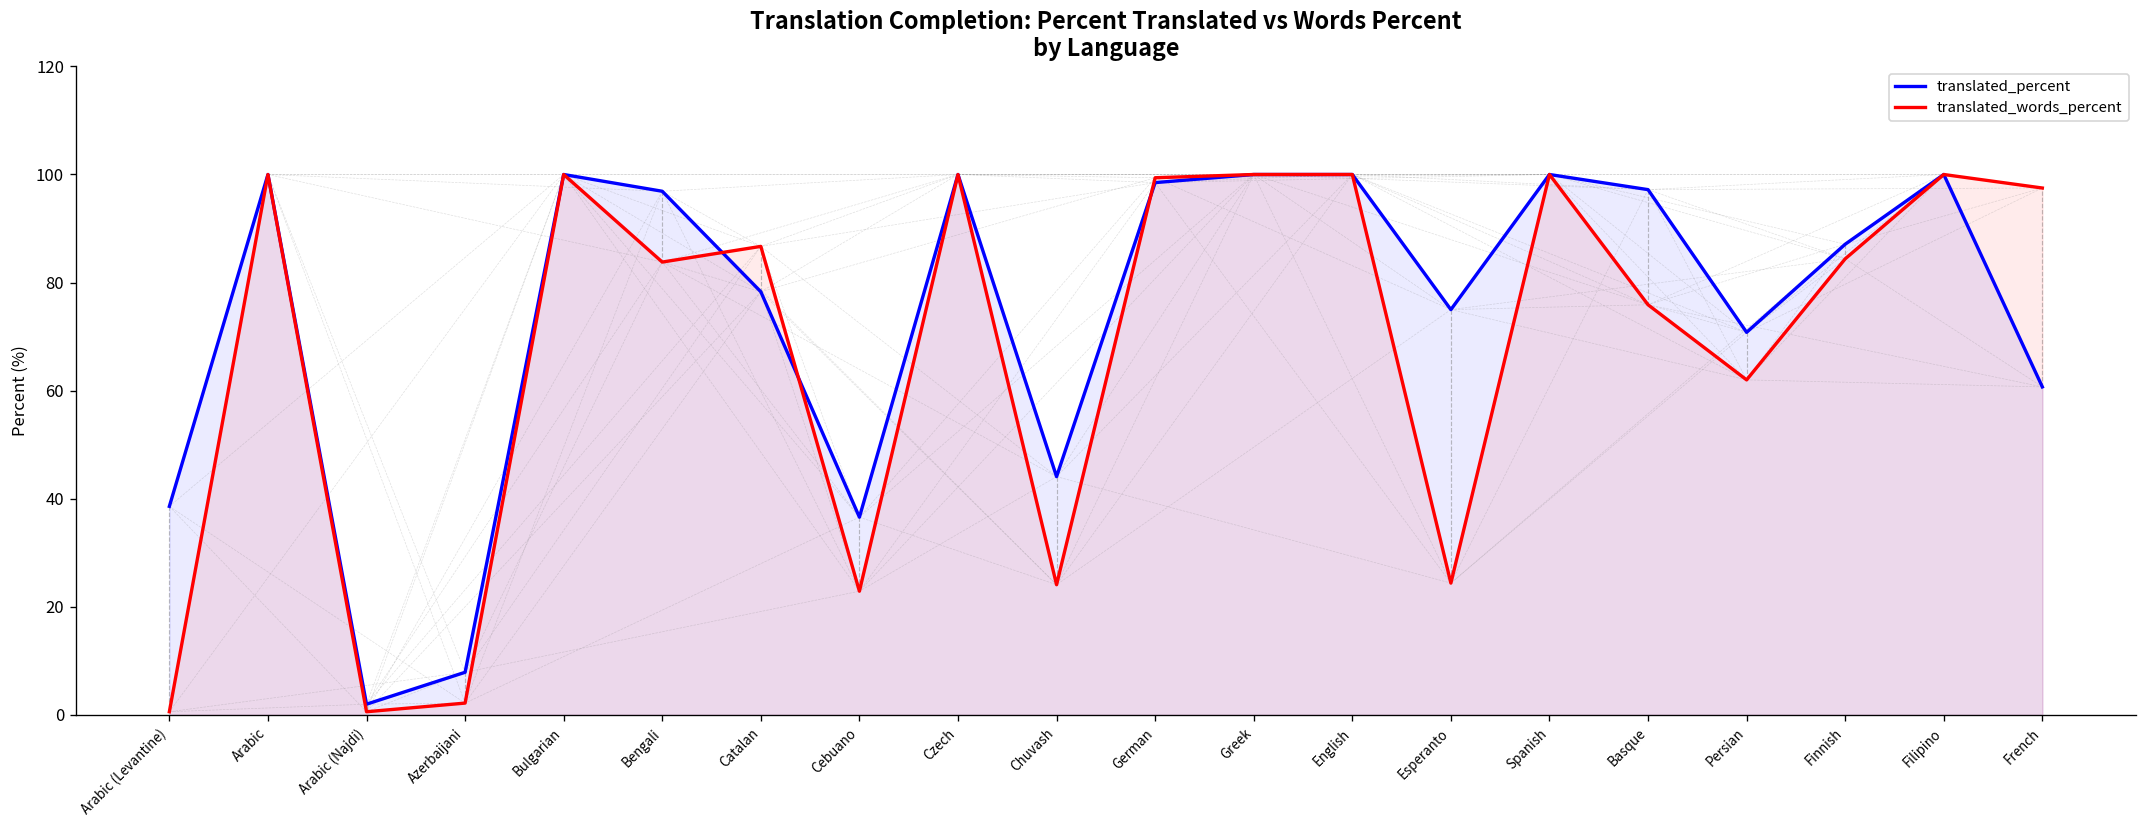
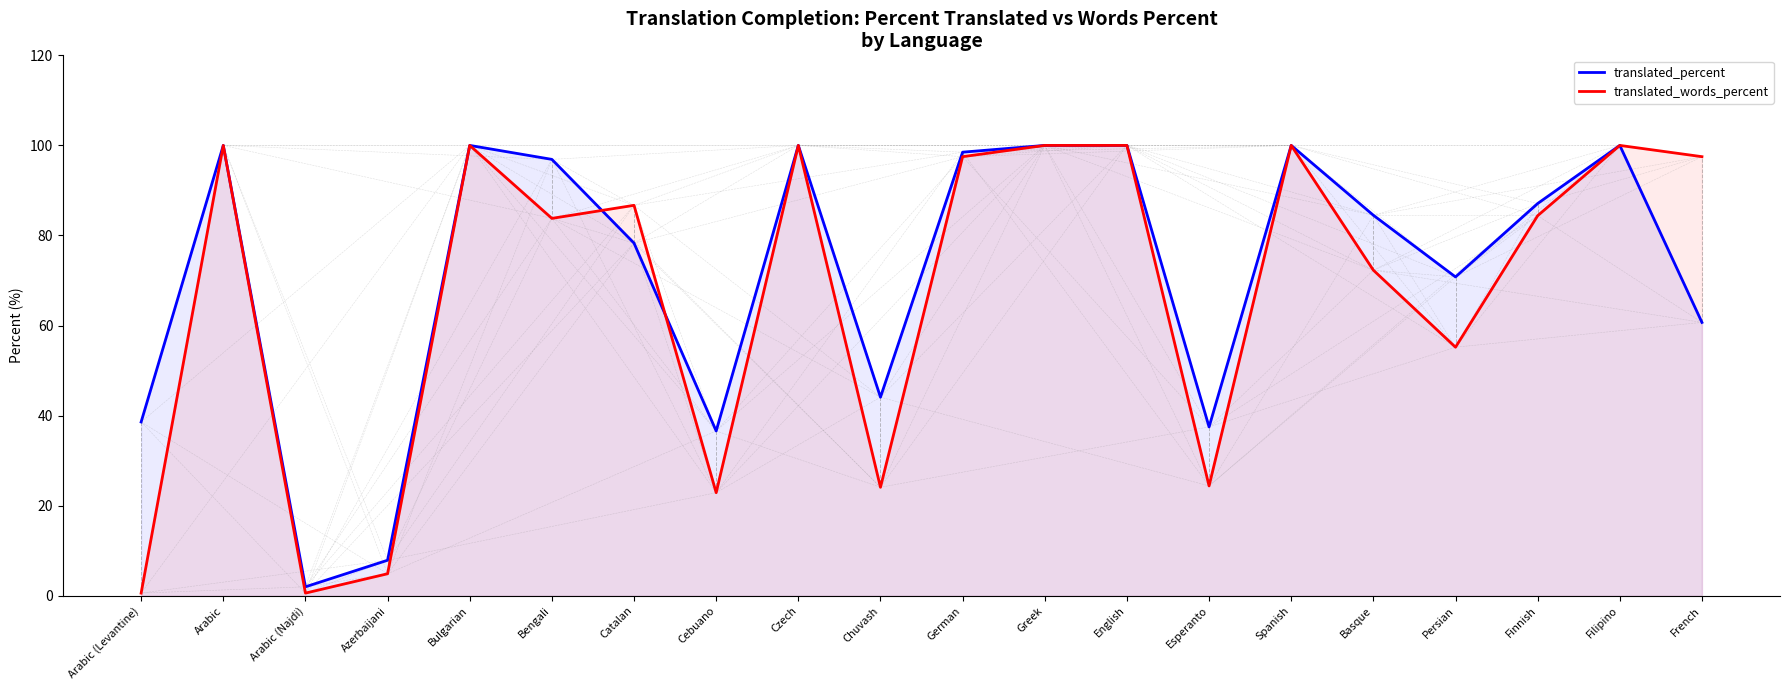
  {
    "translated_percent": {
-     "Esperanto": 75,
-     "Basque": 97
+     "Esperanto": 38,
+     "Basque": 85
    },
    "translated_words_percent": {
-     "Azerbaijani": 2,
-     "German": 99,
-     "Basque": 76,
-     "Persian": 62
+     "Azerbaijani": 5,
+     "German": 98,
+     "Basque": 72,
+     "Persian": 55
    }
  }
